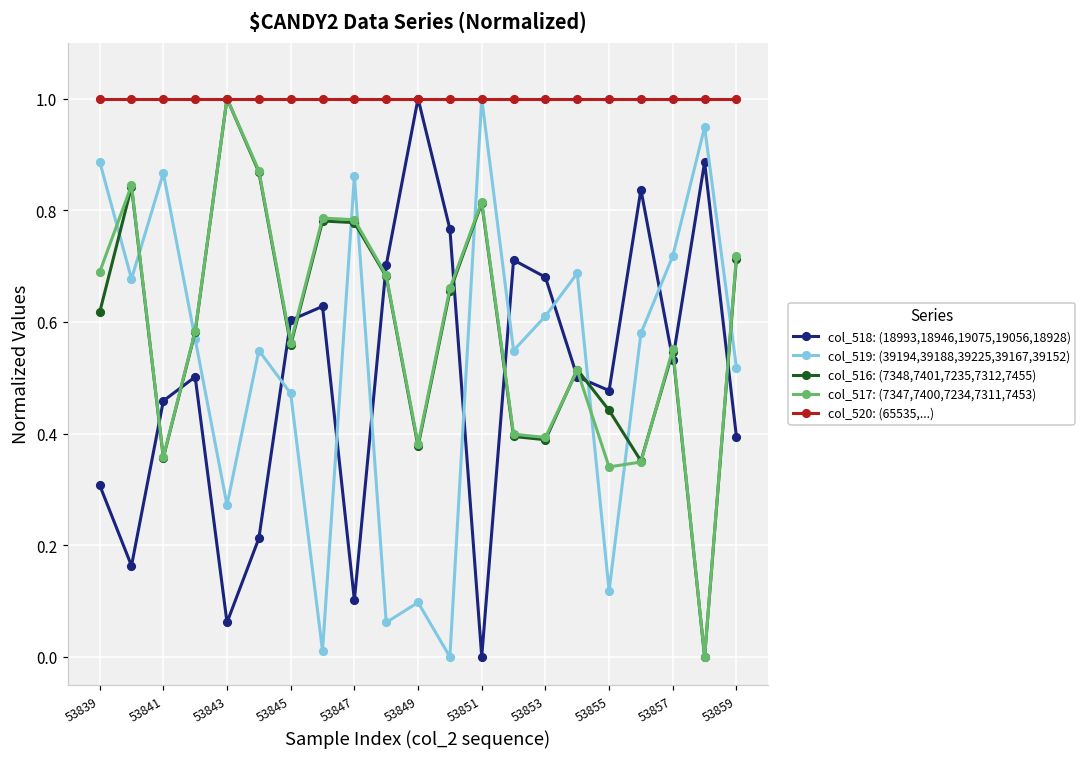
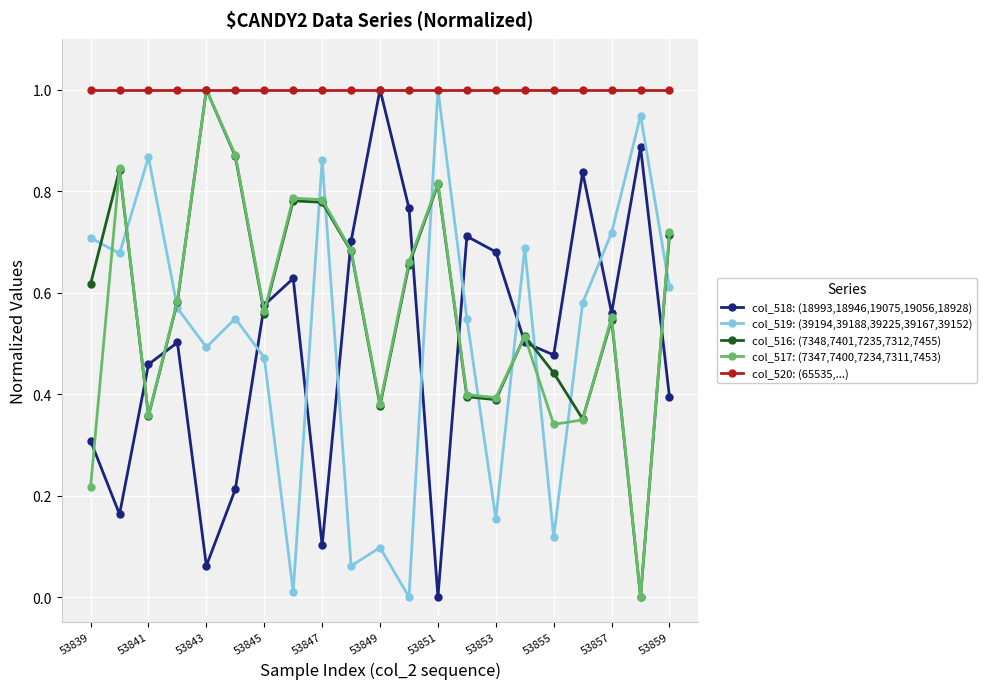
  {
    "col_518: (18993,18946,19075,19056,18928)": {
      "53839": 0.31,
      "53841": 0.46,
      "53843": 0.06,
-     "53845": 0.60,
+     "53845": 0.58,
      "53847": 0.10,
      "53851": 0.00,
      "53853": 0.68,
      "53855": 0.48,
-     "53857": 0.53,
+     "53857": 0.56,
      "53859": 0.39
    },
    "col_519: (39194,39188,39225,39167,39152)": {
-     "53839": 0.89,
+     "53839": 0.71,
      "53841": 0.87,
-     "53843": 0.27,
+     "53843": 0.49,
      "53845": 0.47,
      "53847": 0.86,
      "53849": 0.10,
-     "53853": 0.61,
+     "53853": 0.15,
      "53855": 0.12,
      "53857": 0.72,
-     "53859": 0.52
+     "53859": 0.61
    },
    "col_516: (7348,7401,7235,7312,7455)": {
      "53839": 0.62,
      "53847": 0.78,
      "53855": 0.44
    },
    "col_517: (7347,7400,7234,7311,7453)": {
-     "53839": 0.69,
+     "53839": 0.22,
      "53847": 0.78,
      "53855": 0.34
    },
    "col_520: (65535,...)": {
      "53839": 1.00,
      "53841": 1.00,
      "53845": 1.00,
      "53847": 1.00,
      "53853": 1.00,
      "53855": 1.00,
      "53857": 1.00,
      "53859": 1.00
    }
  }
